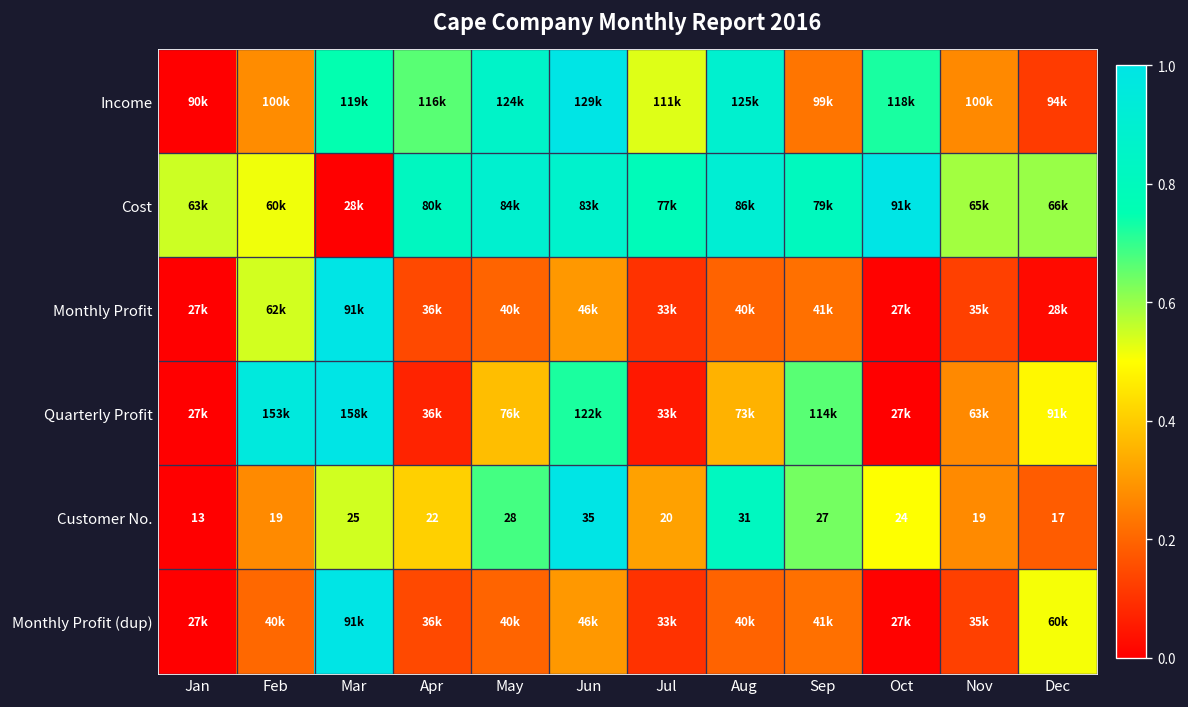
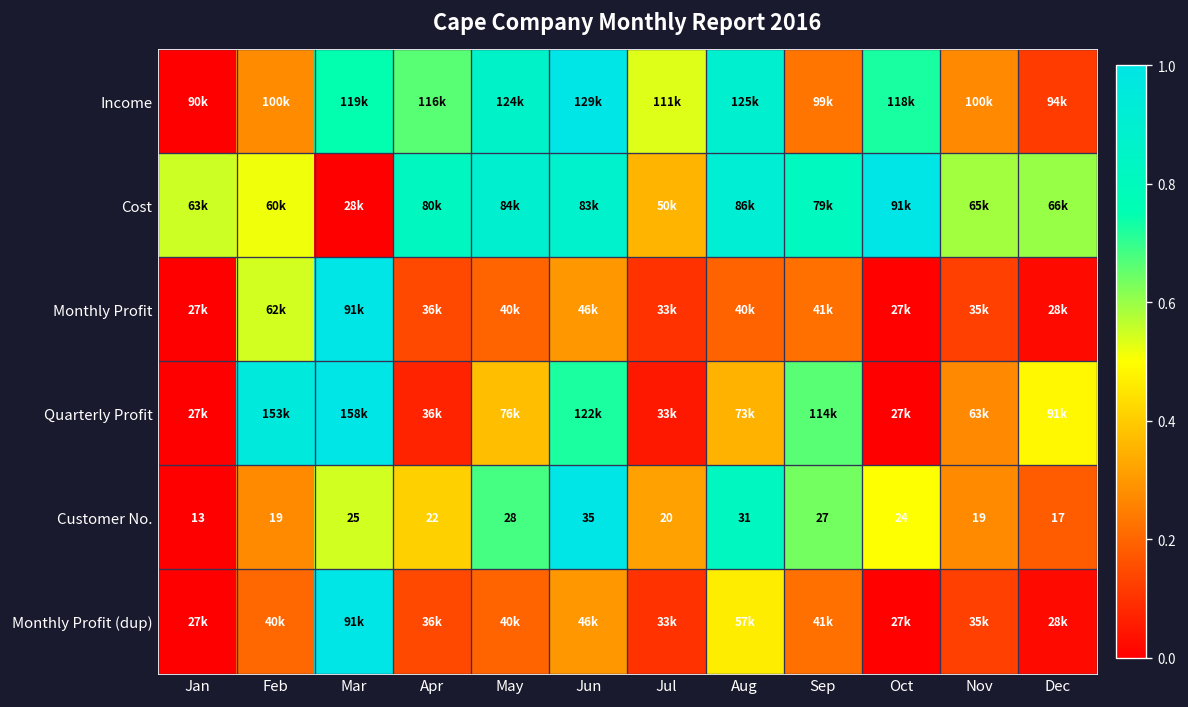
  {
    "Income": {
      "Jan": "90k",
      "Feb": "100k",
      "Mar": "119k",
      "Apr": "116k",
      "May": "124k",
      "Jun": "129k",
      "Jul": "111k",
      "Aug": "125k",
      "Sep": "99k",
      "Oct": "118k",
      "Nov": "100k",
      "Dec": "94k"
    },
    "Cost": {
      "Jan": "63k",
      "Feb": "60k",
      "Mar": "28k",
      "Apr": "80k",
      "May": "84k",
      "Jun": "83k",
-     "Jul": "77k",
+     "Jul": "50k",
      "Aug": "86k",
      "Sep": "79k",
      "Oct": "91k",
      "Nov": "65k",
      "Dec": "66k"
    },
    "Monthly Profit": {
      "Jan": "27k",
      "Feb": "62k",
      "Mar": "91k",
      "Apr": "36k",
      "May": "40k",
      "Jun": "46k",
      "Jul": "33k",
      "Aug": "40k",
      "Sep": "41k",
      "Oct": "27k",
      "Nov": "35k",
      "Dec": "28k"
    },
    "Quarterly Profit": {
      "Jan": "27k",
      "Feb": "153k",
      "Mar": "158k",
      "Apr": "36k",
      "May": "76k",
      "Jun": "122k",
      "Jul": "33k",
      "Aug": "73k",
      "Sep": "114k",
      "Oct": "27k",
      "Nov": "63k",
      "Dec": "91k"
    },
    "Customer No.": {
      "Jan": "13",
      "Feb": "19",
      "Mar": "25",
      "Apr": "22",
      "May": "28",
      "Jun": "35",
      "Jul": "20",
      "Aug": "31",
      "Sep": "27",
      "Oct": "24",
      "Nov": "19",
      "Dec": "17"
    },
    "Monthly Profit (dup)": {
      "Jan": "27k",
      "Feb": "40k",
      "Mar": "91k",
      "Apr": "36k",
      "May": "40k",
      "Jun": "46k",
      "Jul": "33k",
-     "Aug": "40k",
+     "Aug": "57k",
      "Sep": "41k",
      "Oct": "27k",
      "Nov": "35k",
-     "Dec": "60k"
+     "Dec": "28k"
    }
  }
